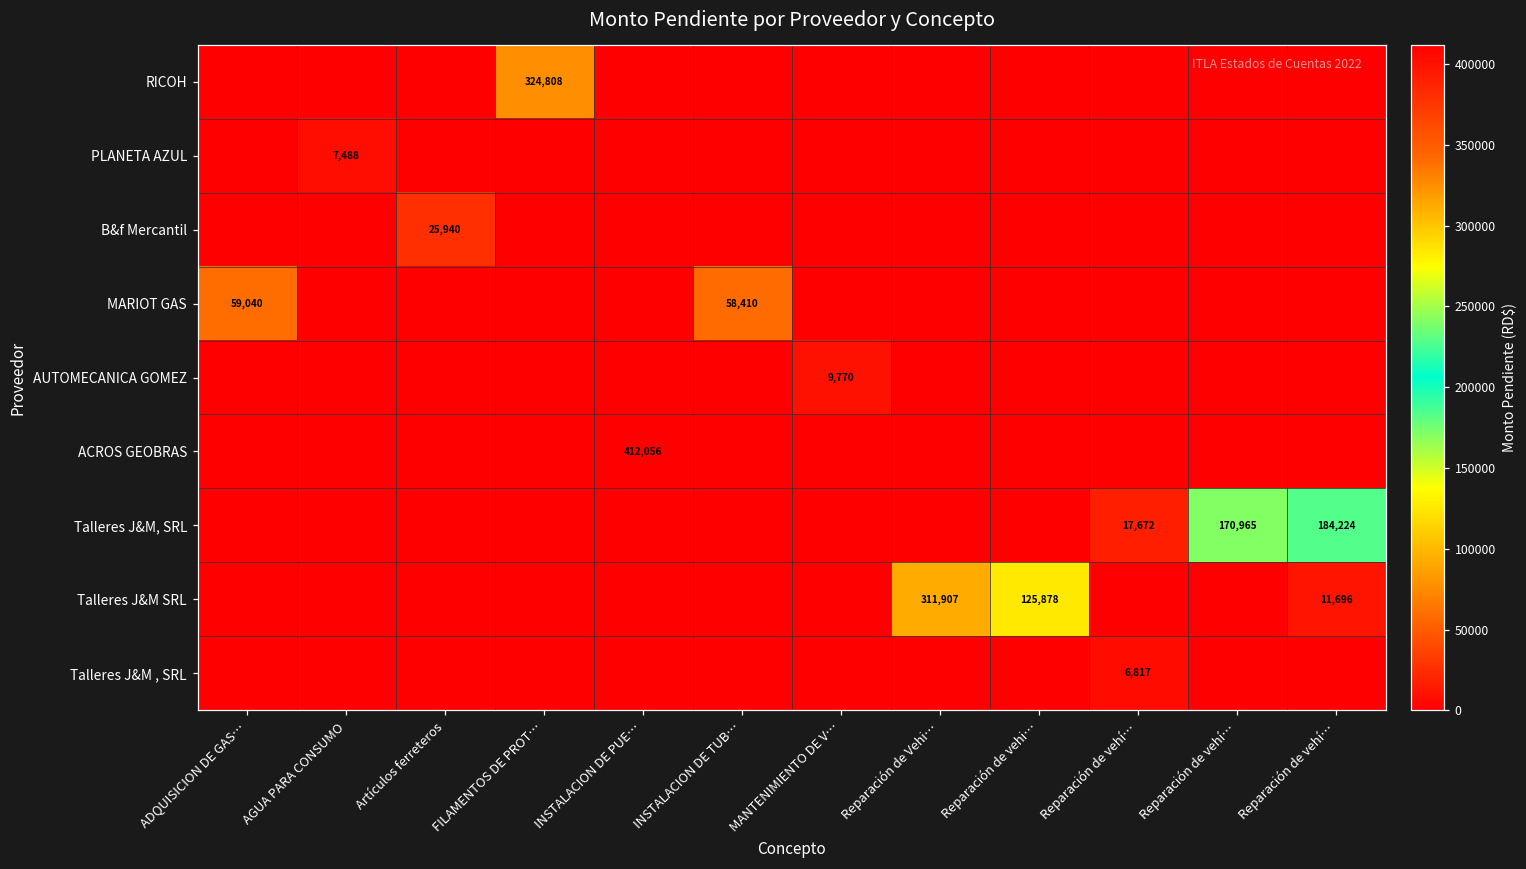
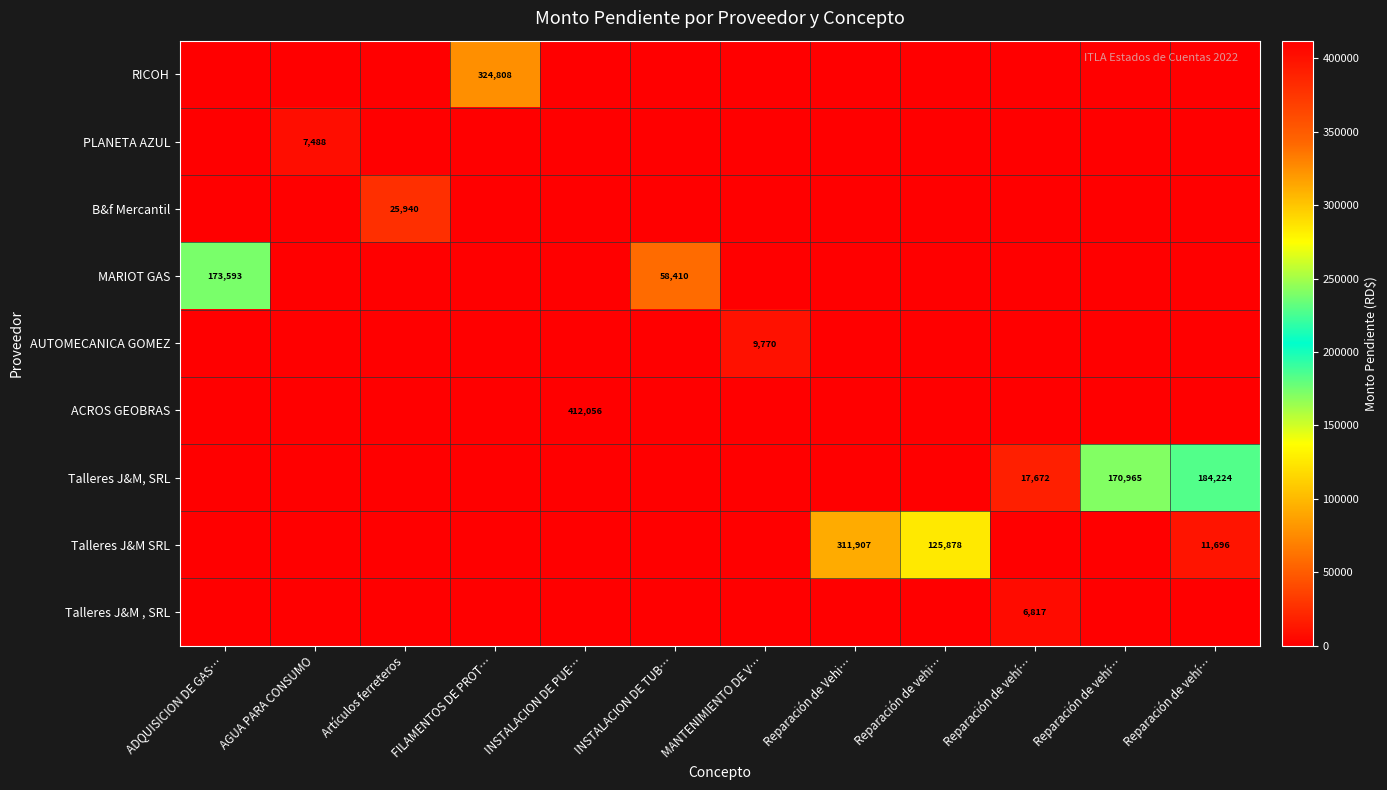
  {
    "RICOH": {
      "FILAMENTOS DE PROT…": "324,808"
    },
    "PLANETA AZUL": {
      "AGUA PARA CONSUMO": "7,488"
    },
    "B&f Mercantil": {
      "Artículos ferreteros": "25,940"
    },
    "MARIOT GAS": {
-     "ADQUISICION DE GAS…": "59,040",
+     "ADQUISICION DE GAS…": "173,593",
      "INSTALACION DE TUB…": "58,410"
    },
    "AUTOMECANICA GOMEZ": {
      "MANTENIMIENTO DE V…": "9,770"
    },
    "ACROS GEOBRAS": {
      "INSTALACION DE PUE…": "412,056"
    },
    "Talleres J&M SRL": {
      "Reparación de Vehi…": "311,907",
      "Reparación de vehi…": "125,878"
    }
  }
